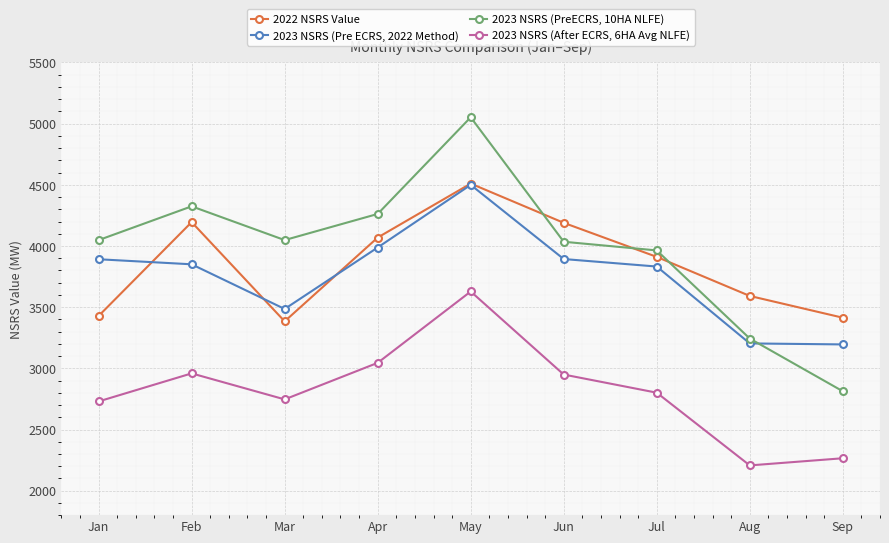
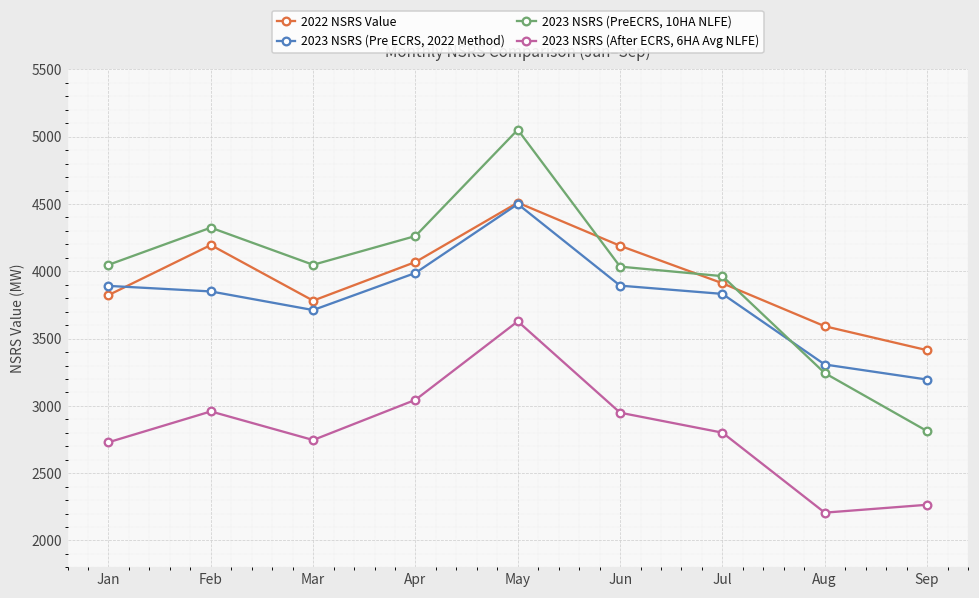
  {
    "2022 NSRS Value": {
-     "Jan": 3430,
+     "Jan": 3820,
      "Feb": 4200,
-     "Mar": 3380,
+     "Mar": 3780,
      "Apr": 4070,
      "Jun": 4190,
      "Jul": 3910,
      "Aug": 3590,
      "Sep": 3410
    },
    "2023 NSRS (Pre ECRS, 2022 Method)": {
      "Jan": 3890,
      "Feb": 3850,
-     "Mar": 3490,
+     "Mar": 3710,
      "Apr": 3990,
      "Jun": 3890,
      "Jul": 3830,
-     "Aug": 3200,
+     "Aug": 3310,
      "Sep": 3200
    },
    "2023 NSRS (PreECRS, 10HA NLFE)": {
      "Jan": 4050,
      "Feb": 4320,
      "Mar": 4050,
      "Apr": 4260,
      "May": 5050,
      "Jun": 4030,
      "Jul": 3960,
      "Aug": 3240,
      "Sep": 2810
    },
    "2023 NSRS (After ECRS, 6HA Avg NLFE)": {
      "Jan": 2730,
      "Feb": 2960,
      "Mar": 2750,
      "Apr": 3040,
      "May": 3630,
      "Jun": 2950,
      "Jul": 2800,
      "Aug": 2210,
      "Sep": 2270
    }
  }
